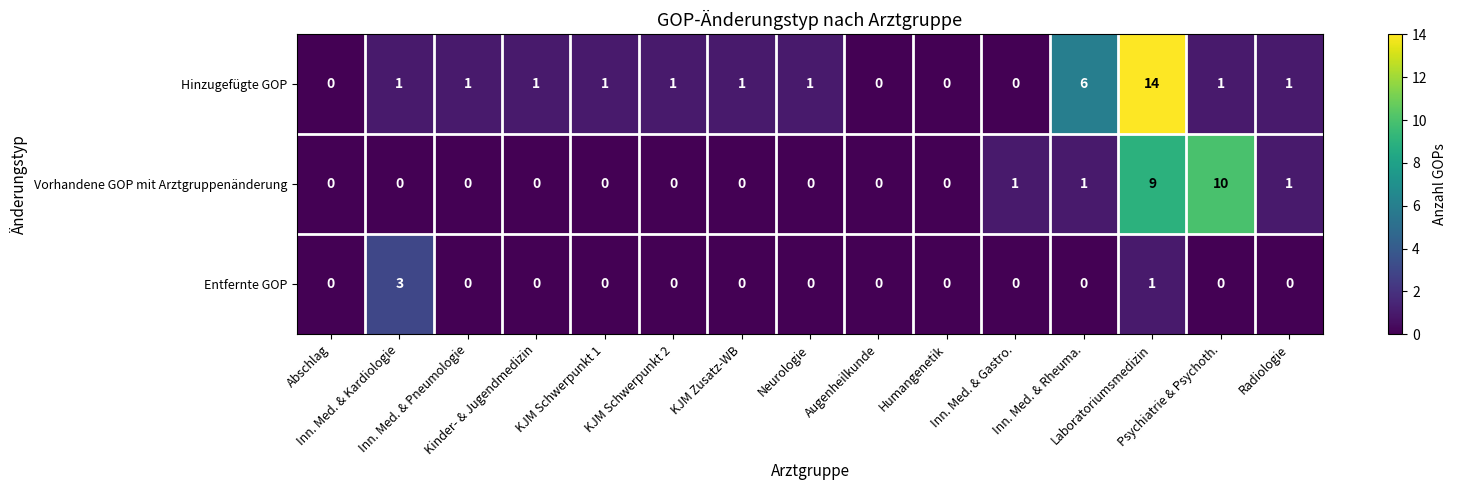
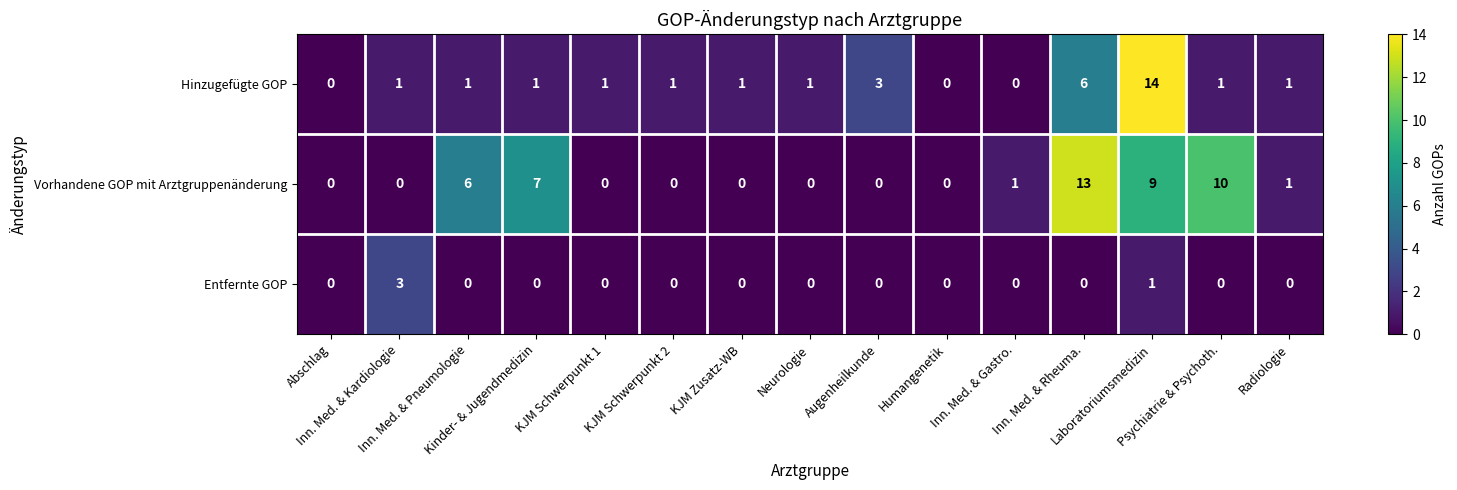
  {
    "Hinzugefügte GOP": {
      "Abschlag": 0,
      "Inn. Med. & Kardiologie": 1,
      "Inn. Med. & Pneumologie": 1,
      "Kinder- & Jugendmedizin": 1,
      "KJM Schwerpunkt 1": 1,
      "KJM Schwerpunkt 2": 1,
      "KJM Zusatz-WB": 1,
      "Neurologie": 1,
-     "Augenheilkunde": 0,
+     "Augenheilkunde": 3,
      "Humangenetik": 0,
      "Inn. Med. & Gastro.": 0,
      "Inn. Med. & Rheuma.": 6,
      "Laboratoriumsmedizin": 14,
      "Psychiatrie & Psychoth.": 1,
      "Radiologie": 1
    },
    "Vorhandene GOP mit Arztgruppenänderung": {
      "Abschlag": 0,
      "Inn. Med. & Kardiologie": 0,
-     "Inn. Med. & Pneumologie": 0,
-     "Kinder- & Jugendmedizin": 0,
+     "Inn. Med. & Pneumologie": 6,
+     "Kinder- & Jugendmedizin": 7,
      "KJM Schwerpunkt 1": 0,
      "KJM Schwerpunkt 2": 0,
      "KJM Zusatz-WB": 0,
      "Neurologie": 0,
      "Augenheilkunde": 0,
      "Humangenetik": 0,
      "Inn. Med. & Gastro.": 1,
-     "Inn. Med. & Rheuma.": 1,
+     "Inn. Med. & Rheuma.": 13,
      "Laboratoriumsmedizin": 9,
      "Psychiatrie & Psychoth.": 10,
      "Radiologie": 1
    },
    "Entfernte GOP": {
      "Abschlag": 0,
      "Inn. Med. & Kardiologie": 3,
      "Inn. Med. & Pneumologie": 0,
      "Kinder- & Jugendmedizin": 0,
      "KJM Schwerpunkt 1": 0,
      "KJM Schwerpunkt 2": 0,
      "KJM Zusatz-WB": 0,
      "Neurologie": 0,
      "Augenheilkunde": 0,
      "Humangenetik": 0,
      "Inn. Med. & Gastro.": 0,
      "Inn. Med. & Rheuma.": 0,
      "Laboratoriumsmedizin": 1,
      "Psychiatrie & Psychoth.": 0,
      "Radiologie": 0
    }
  }
